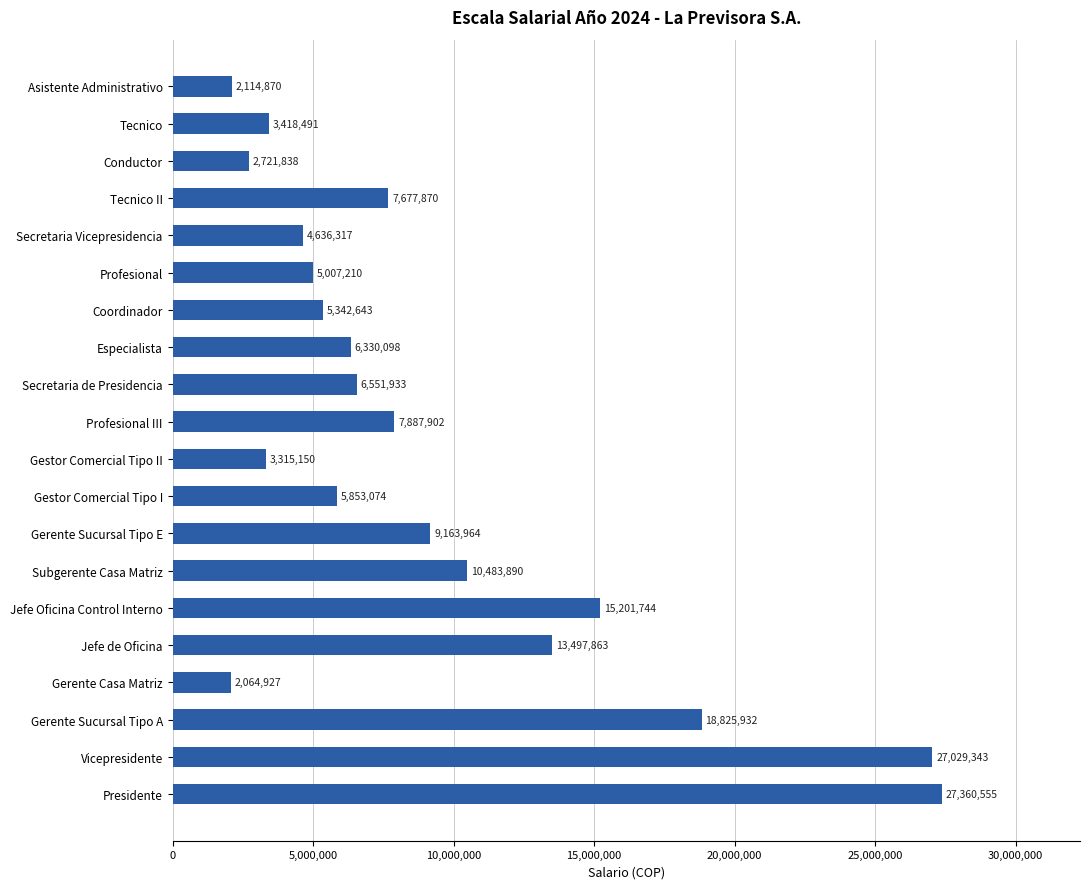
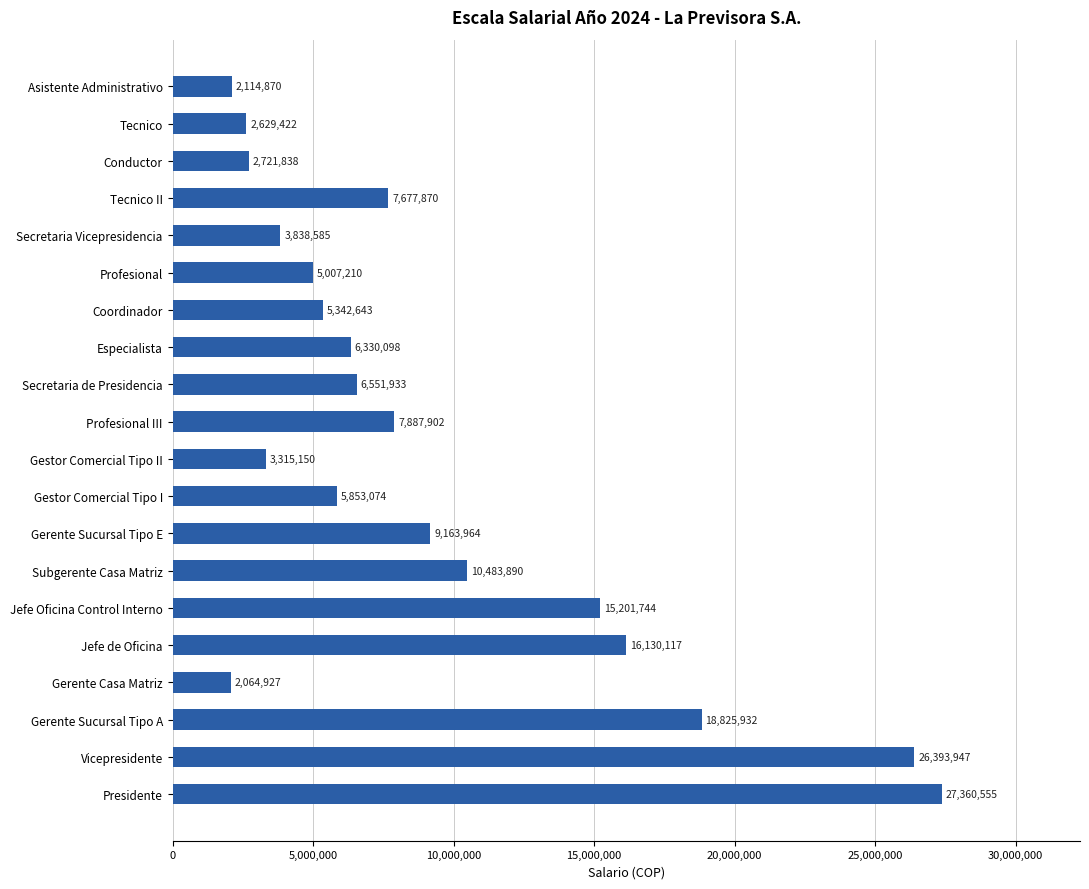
  {
    "Asistente Administrativo": "2,114,870",
-   "Tecnico": "3,418,491",
+   "Tecnico": "2,629,422",
    "Conductor": "2,721,838",
    "Tecnico II": "7,677,870",
-   "Secretaria Vicepresidencia": "4,636,317",
+   "Secretaria Vicepresidencia": "3,838,585",
    "Profesional": "5,007,210",
    "Coordinador": "5,342,643",
    "Especialista": "6,330,098",
    "Secretaria de Presidencia": "6,551,933",
    "Profesional III": "7,887,902",
    "Gestor Comercial Tipo II": "3,315,150",
    "Gestor Comercial Tipo I": "5,853,074",
    "Gerente Sucursal Tipo E": "9,163,964",
    "Subgerente Casa Matriz": "10,483,890",
    "Jefe Oficina Control Interno": "15,201,744",
-   "Jefe de Oficina": "13,497,863",
+   "Jefe de Oficina": "16,130,117",
    "Gerente Casa Matriz": "2,064,927",
    "Gerente Sucursal Tipo A": "18,825,932",
-   "Vicepresidente": "27,029,343",
+   "Vicepresidente": "26,393,947",
    "Presidente": "27,360,555"
  }
